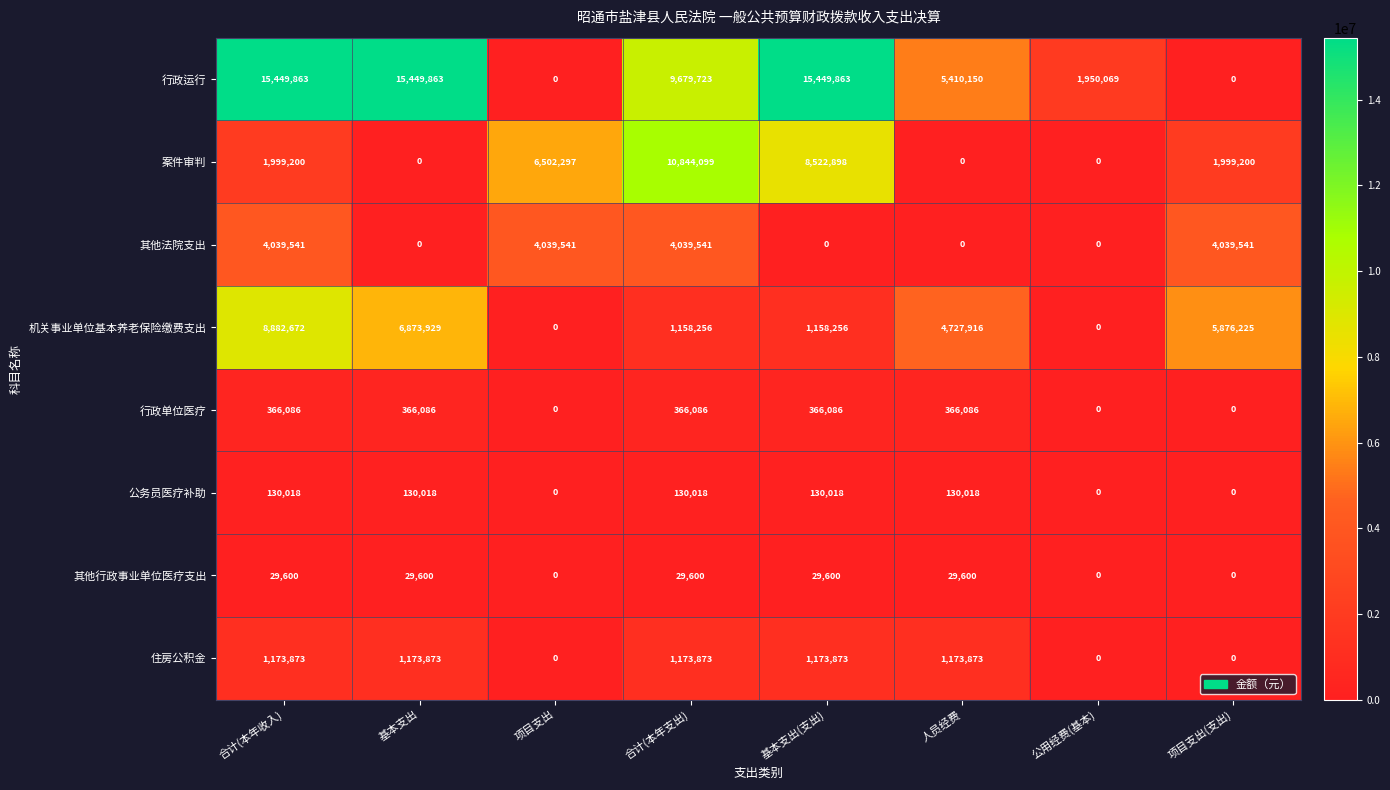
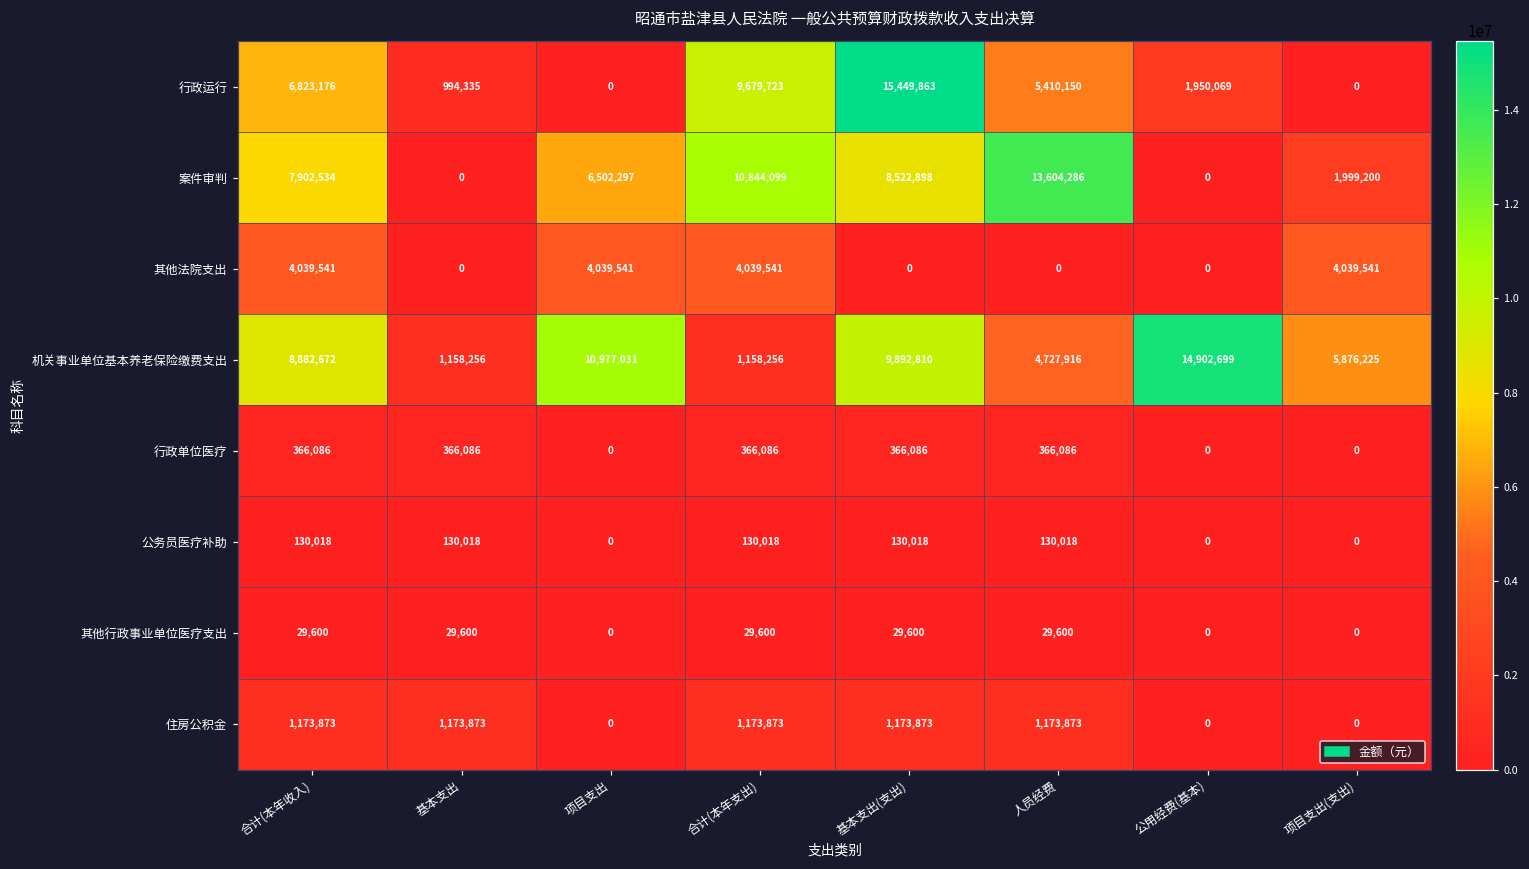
  {
    "行政运行": {
-     "合计(本年收入)": "15,449,863",
-     "基本支出": "15,449,863",
+     "合计(本年收入)": "6,823,176",
+     "基本支出": "994,335",
      "项目支出": "0",
      "合计(本年支出)": "9,679,723",
      "基本支出(支出)": "15,449,863",
      "人员经费": "5,410,150",
      "公用经费(基本)": "1,950,069",
      "项目支出(支出)": "0"
    },
    "案件审判": {
-     "合计(本年收入)": "1,999,200",
+     "合计(本年收入)": "7,902,534",
      "基本支出": "0",
      "项目支出": "6,502,297",
      "合计(本年支出)": "10,844,099",
      "基本支出(支出)": "8,522,898",
-     "人员经费": "0",
+     "人员经费": "13,604,286",
      "公用经费(基本)": "0",
      "项目支出(支出)": "1,999,200"
    },
    "其他法院支出": {
      "合计(本年收入)": "4,039,541",
      "基本支出": "0",
      "项目支出": "4,039,541",
      "合计(本年支出)": "4,039,541",
      "基本支出(支出)": "0",
      "人员经费": "0",
      "公用经费(基本)": "0",
      "项目支出(支出)": "4,039,541"
    },
    "机关事业单位基本养老保险缴费支出": {
      "合计(本年收入)": "8,882,672",
-     "基本支出": "6,873,929",
-     "项目支出": "0",
+     "基本支出": "1,158,256",
+     "项目支出": "10,977,031",
      "合计(本年支出)": "1,158,256",
-     "基本支出(支出)": "1,158,256",
+     "基本支出(支出)": "9,892,810",
      "人员经费": "4,727,916",
-     "公用经费(基本)": "0",
+     "公用经费(基本)": "14,902,699",
      "项目支出(支出)": "5,876,225"
    },
    "行政单位医疗": {
      "合计(本年收入)": "366,086",
      "基本支出": "366,086",
      "项目支出": "0",
      "合计(本年支出)": "366,086",
      "基本支出(支出)": "366,086",
      "人员经费": "366,086",
      "公用经费(基本)": "0",
      "项目支出(支出)": "0"
    },
    "公务员医疗补助": {
      "合计(本年收入)": "130,018",
      "基本支出": "130,018",
      "项目支出": "0",
      "合计(本年支出)": "130,018",
      "基本支出(支出)": "130,018",
      "人员经费": "130,018",
      "公用经费(基本)": "0",
      "项目支出(支出)": "0"
    },
    "其他行政事业单位医疗支出": {
      "合计(本年收入)": "29,600",
      "基本支出": "29,600",
      "项目支出": "0",
      "合计(本年支出)": "29,600",
      "基本支出(支出)": "29,600",
      "人员经费": "29,600",
      "公用经费(基本)": "0",
      "项目支出(支出)": "0"
    },
    "住房公积金": {
      "合计(本年收入)": "1,173,873",
      "基本支出": "1,173,873",
      "项目支出": "0",
      "合计(本年支出)": "1,173,873",
      "基本支出(支出)": "1,173,873",
      "人员经费": "1,173,873",
      "公用经费(基本)": "0",
      "项目支出(支出)": "0"
    }
  }
